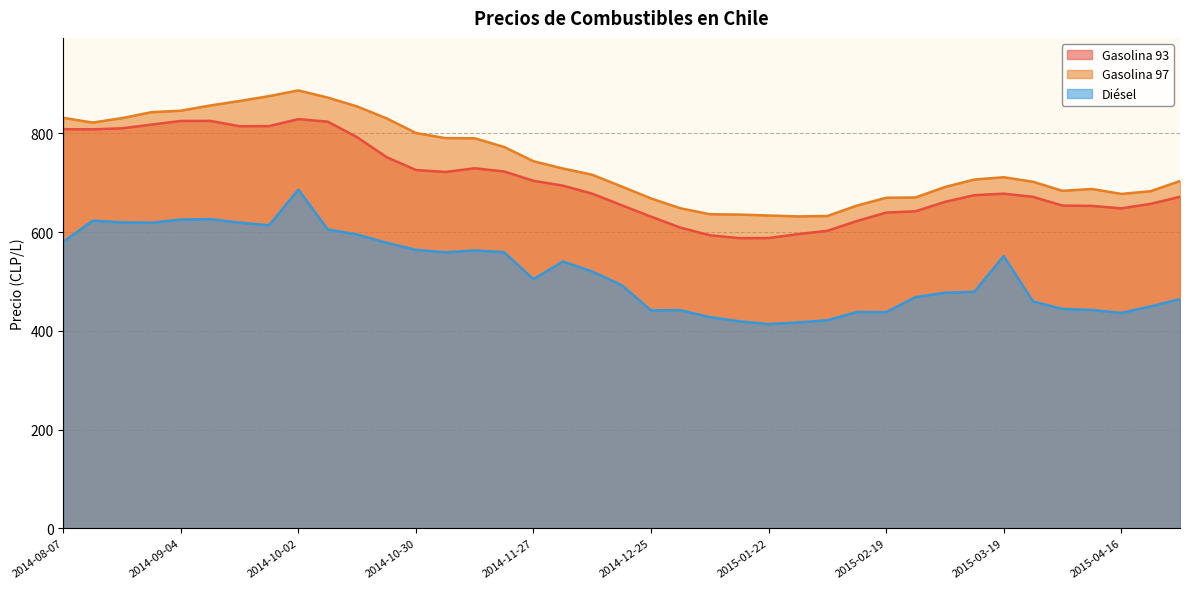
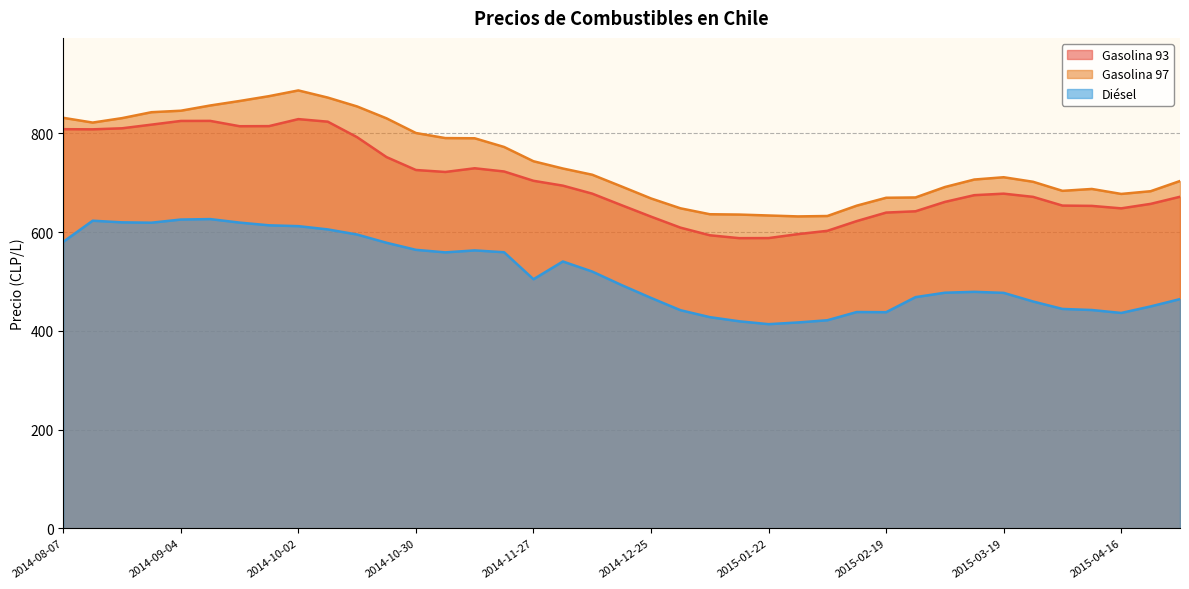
  {
    "Diésel": {
      "2014-08-07": 580,
      "2014-09-04": 630,
-     "2014-10-02": 690,
+     "2014-10-02": 610,
      "2014-10-30": 560,
      "2014-11-27": 500,
-     "2014-12-25": 440,
+     "2014-12-25": 470,
      "2015-01-22": 410,
      "2015-02-19": 440,
-     "2015-03-19": 550,
+     "2015-03-19": 480,
      "2015-04-16": 440
    }
  }
